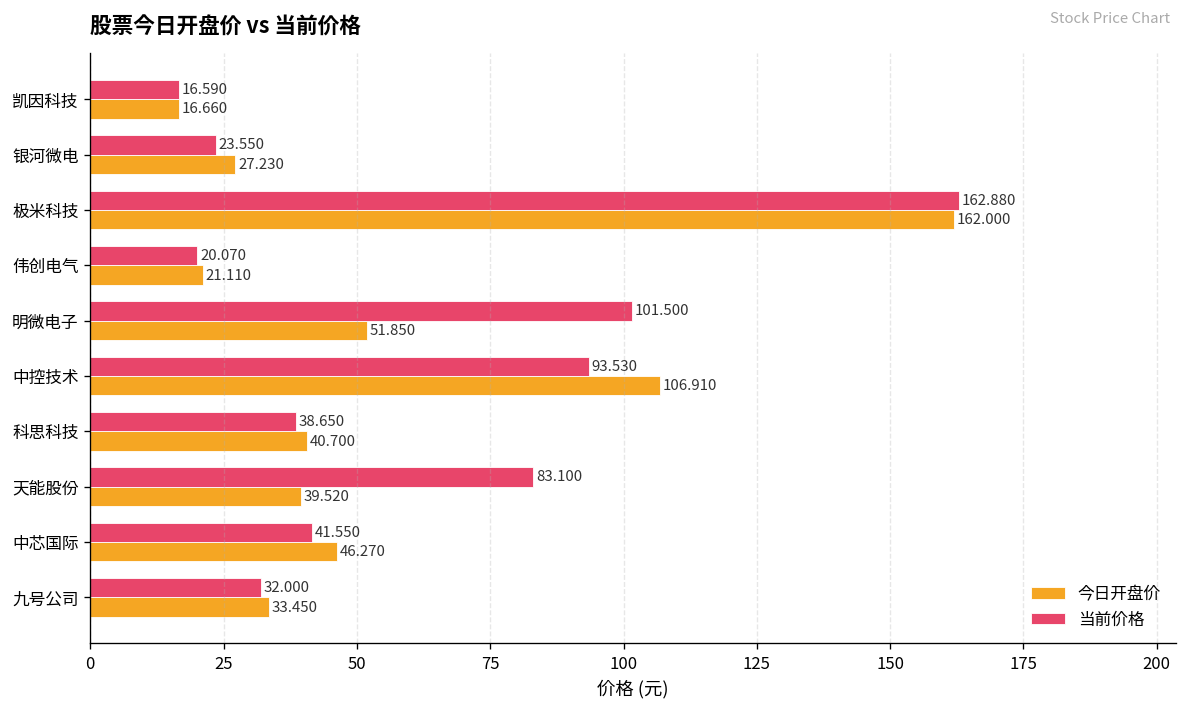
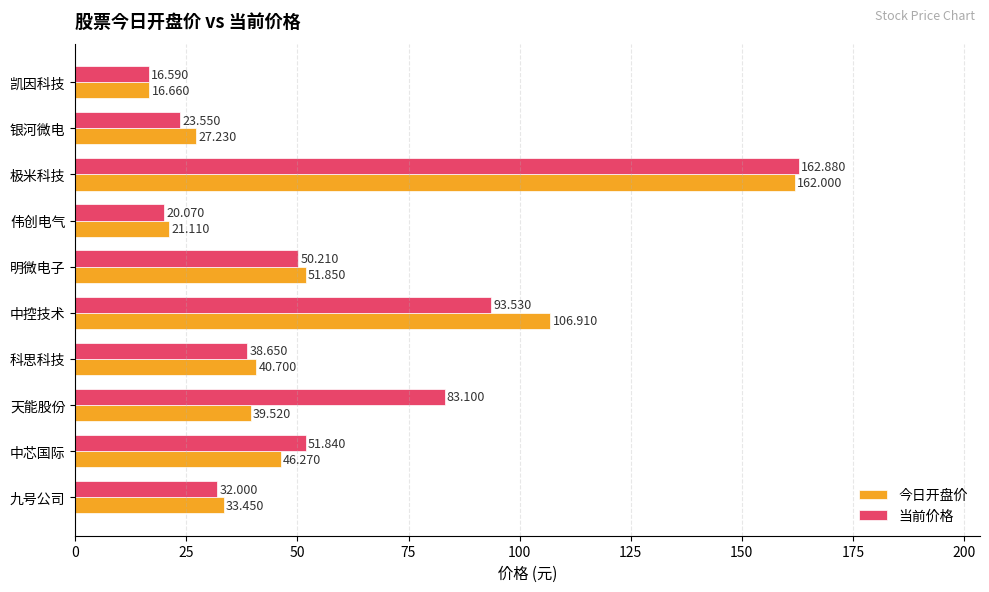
  {
    "今日开盘价": {
      "凯因科技": 16.660,
      "银河微电": 27.230,
      "极米科技": 162.000,
      "伟创电气": 21.110,
      "明微电子": 51.850,
      "中控技术": 106.910,
      "科思科技": 40.700,
      "天能股份": 39.520,
      "中芯国际": 46.270,
      "九号公司": 33.450
    },
    "当前价格": {
      "凯因科技": 16.590,
      "银河微电": 23.550,
      "极米科技": 162.880,
      "伟创电气": 20.070,
-     "明微电子": 101.500,
+     "明微电子": 50.210,
      "中控技术": 93.530,
      "科思科技": 38.650,
      "天能股份": 83.100,
-     "中芯国际": 41.550,
+     "中芯国际": 51.840,
      "九号公司": 32.000
    }
  }
